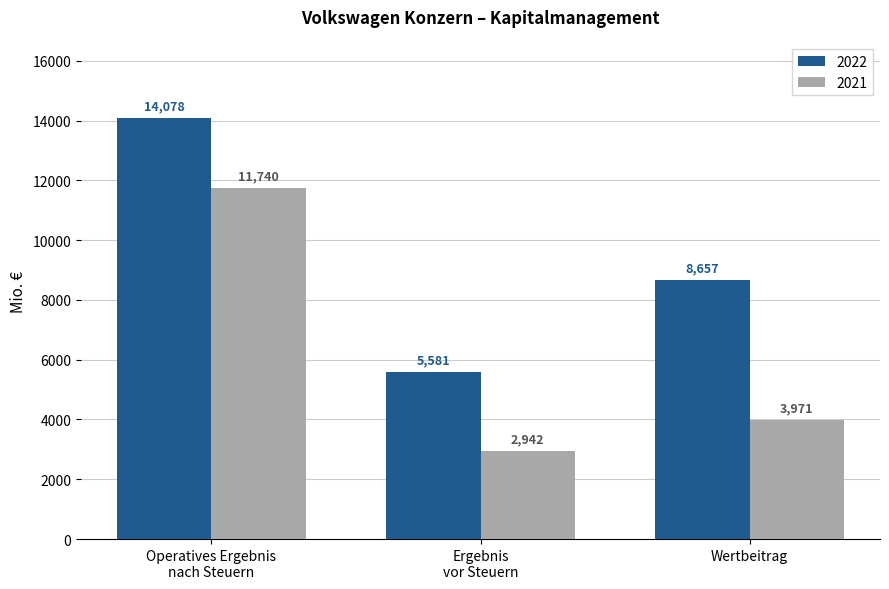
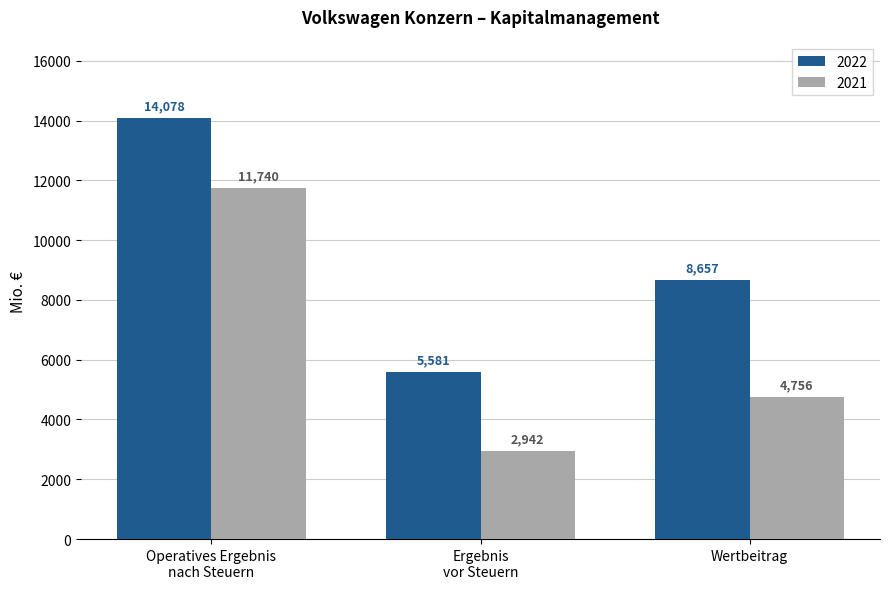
  {
    "2022": {
      "Operatives Ergebnis nach Steuern": "14,078",
      "Ergebnis vor Steuern": "5,581",
      "Wertbeitrag": "8,657"
    },
    "2021": {
      "Operatives Ergebnis nach Steuern": "11,740",
      "Ergebnis vor Steuern": "2,942",
-     "Wertbeitrag": "3,971"
+     "Wertbeitrag": "4,756"
    }
  }
